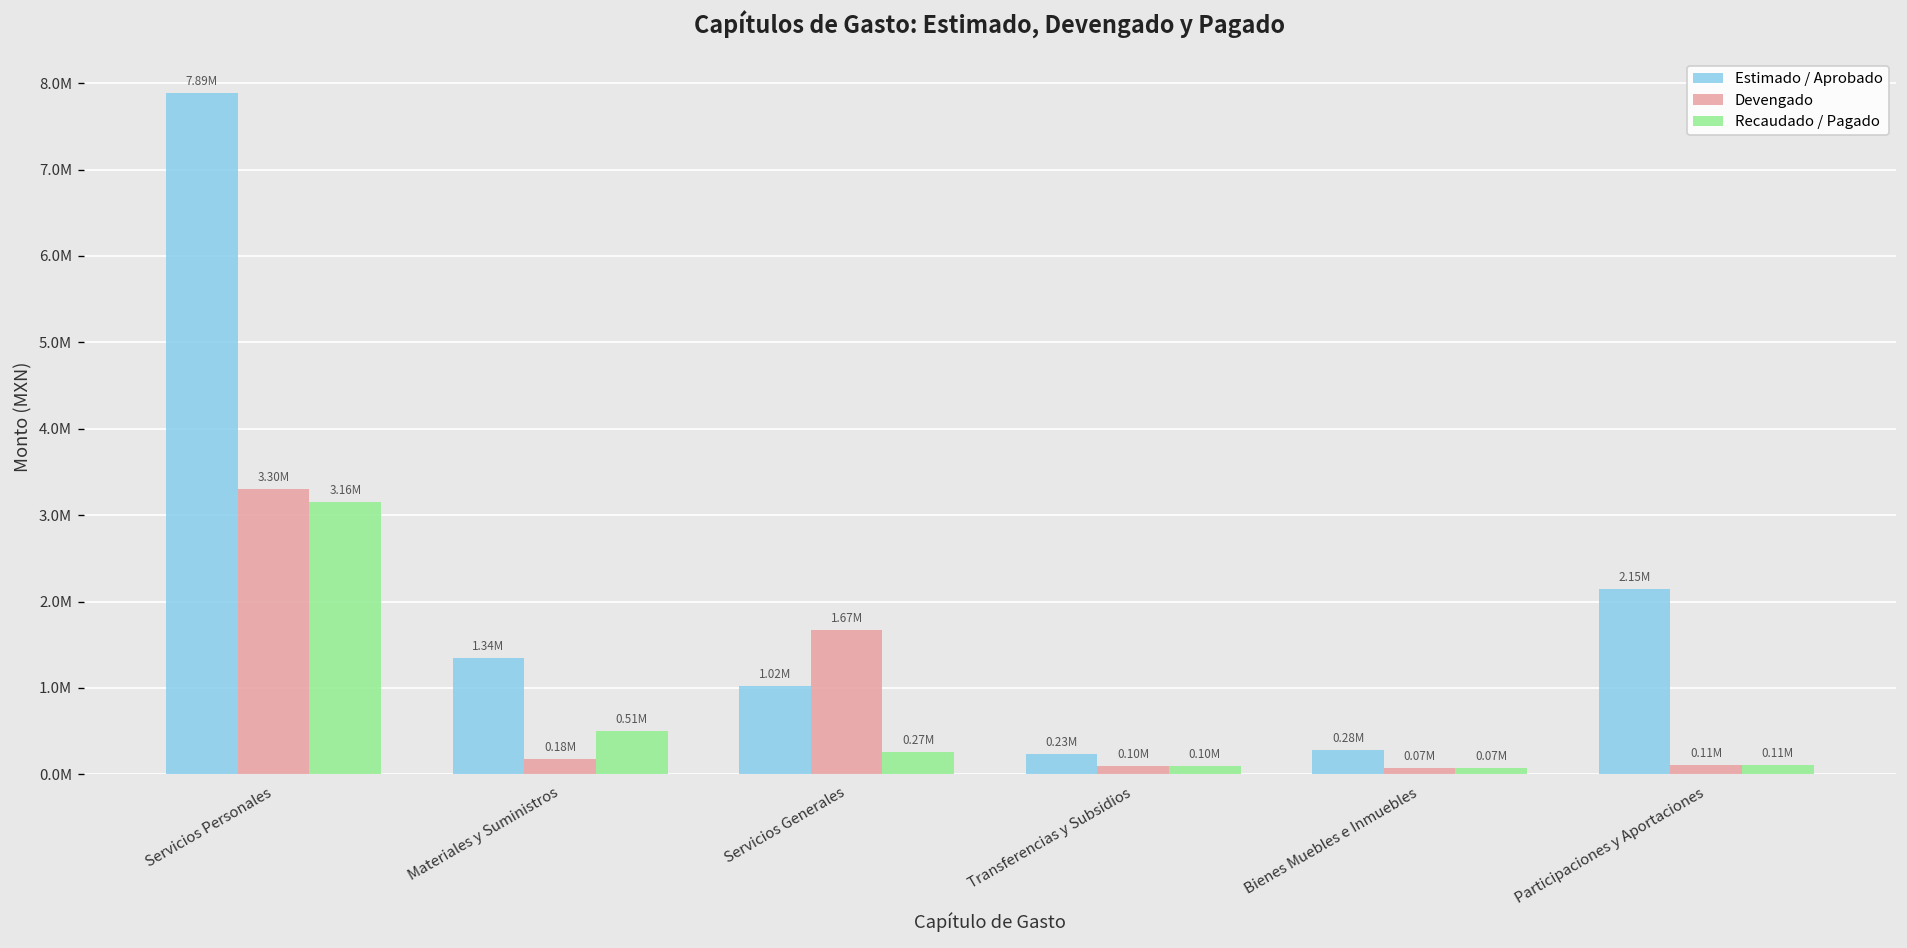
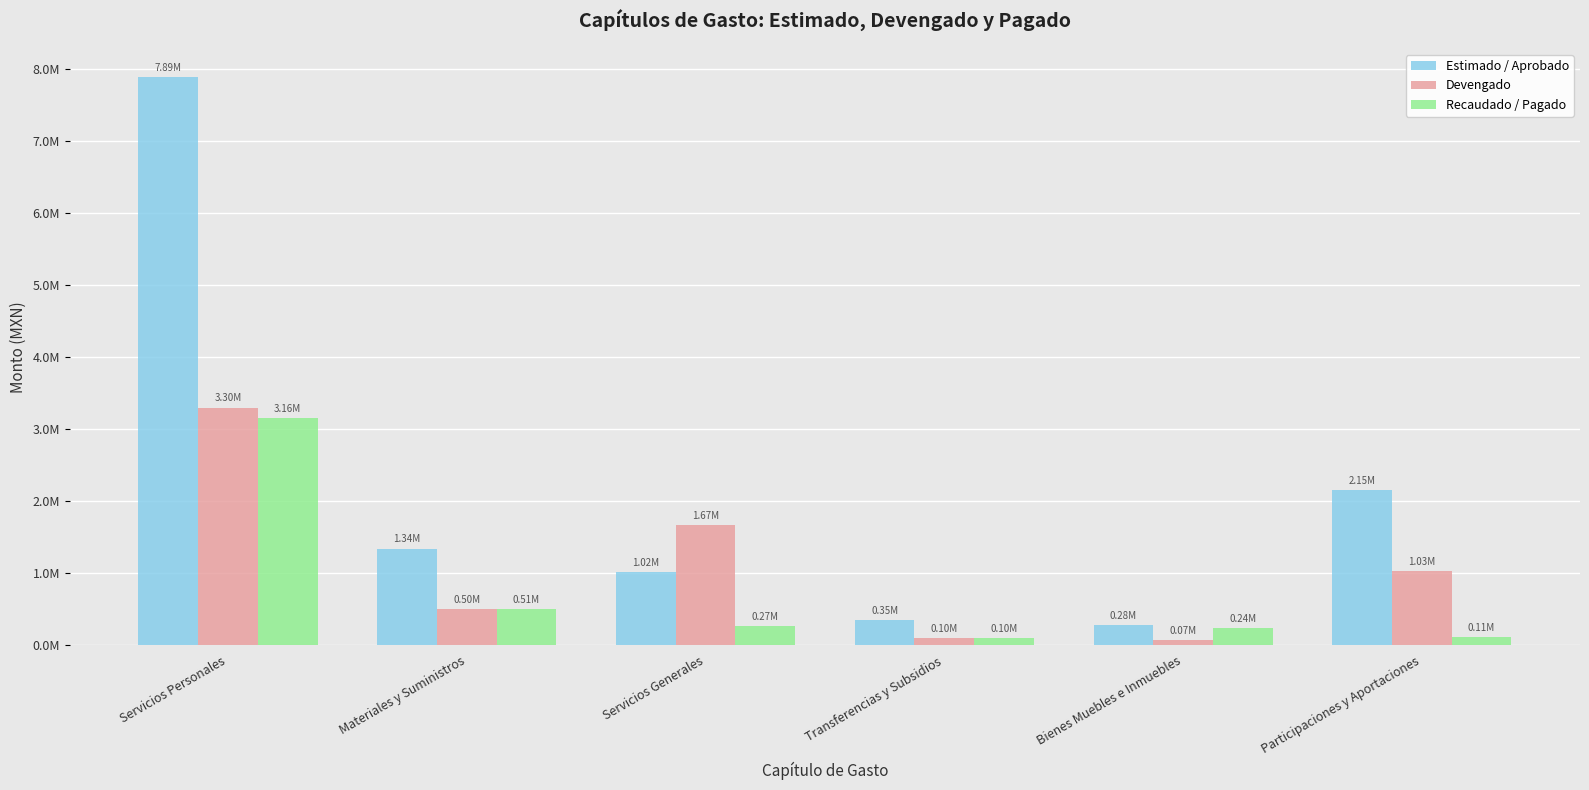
  {
    "Estimado / Aprobado": {
      "Servicios Personales": "7.89M",
      "Materiales y Suministros": "1.34M",
      "Servicios Generales": "1.02M",
-     "Transferencias y Subsidios": "0.23M",
+     "Transferencias y Subsidios": "0.35M",
      "Bienes Muebles e Inmuebles": "0.28M",
      "Participaciones y Aportaciones": "2.15M"
    },
    "Devengado": {
      "Servicios Personales": "3.30M",
-     "Materiales y Suministros": "0.18M",
+     "Materiales y Suministros": "0.50M",
      "Servicios Generales": "1.67M",
      "Transferencias y Subsidios": "0.10M",
      "Bienes Muebles e Inmuebles": "0.07M",
-     "Participaciones y Aportaciones": "0.11M"
+     "Participaciones y Aportaciones": "1.03M"
    },
    "Recaudado / Pagado": {
      "Servicios Personales": "3.16M",
      "Materiales y Suministros": "0.51M",
      "Servicios Generales": "0.27M",
      "Transferencias y Subsidios": "0.10M",
-     "Bienes Muebles e Inmuebles": "0.07M",
+     "Bienes Muebles e Inmuebles": "0.24M",
      "Participaciones y Aportaciones": "0.11M"
    }
  }
